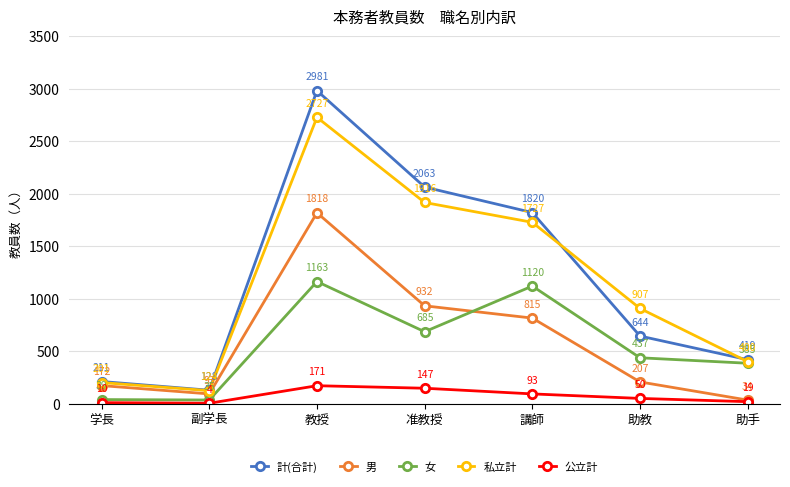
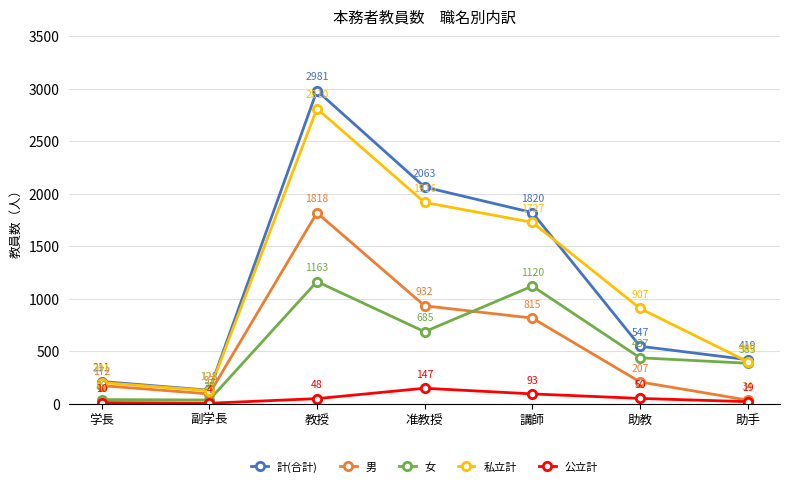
  {
    "計(合計)": {
      "教授": 2981,
      "准教授": 2063,
      "講師": 1820,
-     "助教": 644
+     "助教": 547
    },
    "男": {
      "教授": 1818,
      "准教授": 932,
      "講師": 815,
      "助教": 207
    },
    "女": {
      "教授": 1163,
      "准教授": 685,
      "講師": 1120,
      "助教": 437
    },
    "私立計": {
-     "教授": 2727,
+     "教授": 2810,
      "助教": 907
    },
    "公立計": {
-     "教授": 171,
+     "教授": 48,
      "准教授": 147,
      "講師": 93
    }
  }
